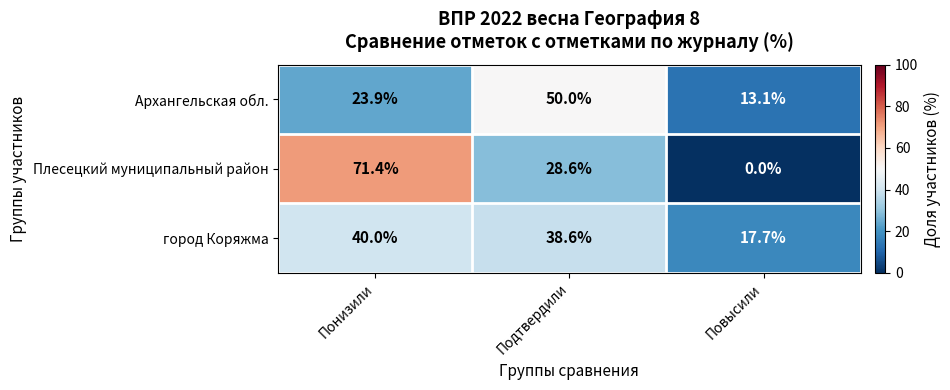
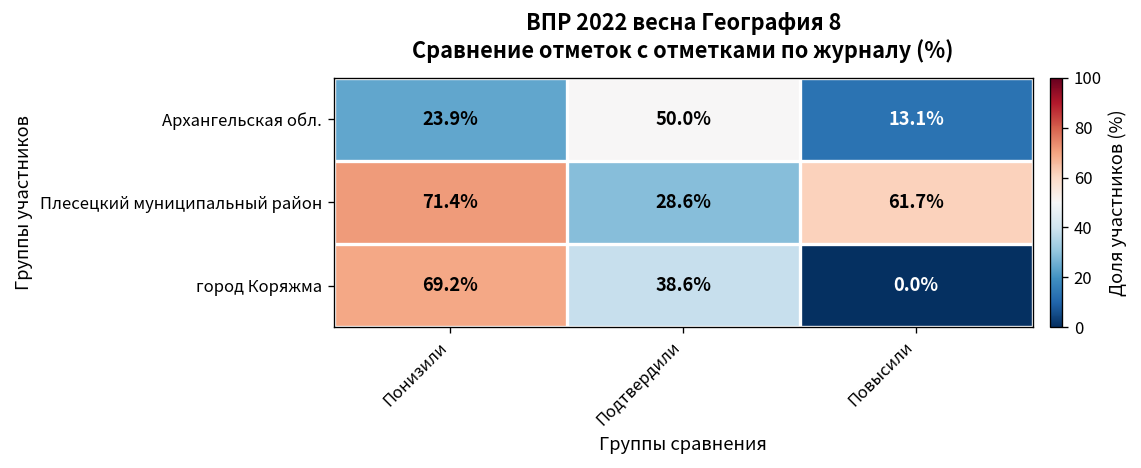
  {
    "Архангельская обл.": {
      "Понизили": "23.9%",
      "Подтвердили": "50.0%",
      "Повысили": "13.1%"
    },
    "Плесецкий муниципальный район": {
      "Понизили": "71.4%",
      "Подтвердили": "28.6%",
-     "Повысили": "0.0%"
+     "Повысили": "61.7%"
    },
    "город Коряжма": {
-     "Понизили": "40.0%",
+     "Понизили": "69.2%",
      "Подтвердили": "38.6%",
-     "Повысили": "17.7%"
+     "Повысили": "0.0%"
    }
  }
